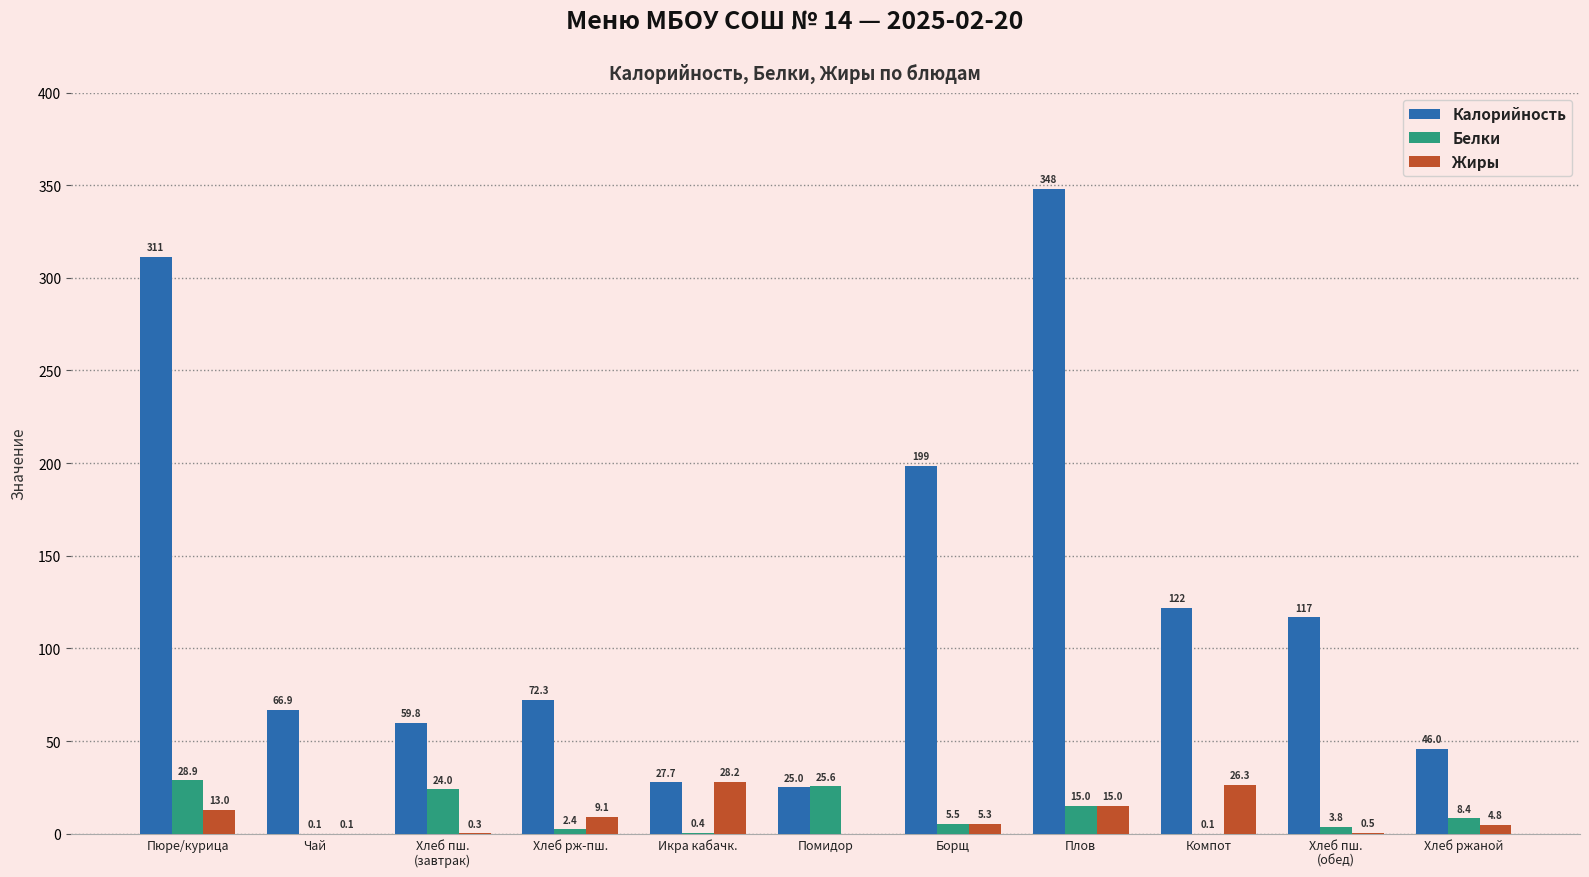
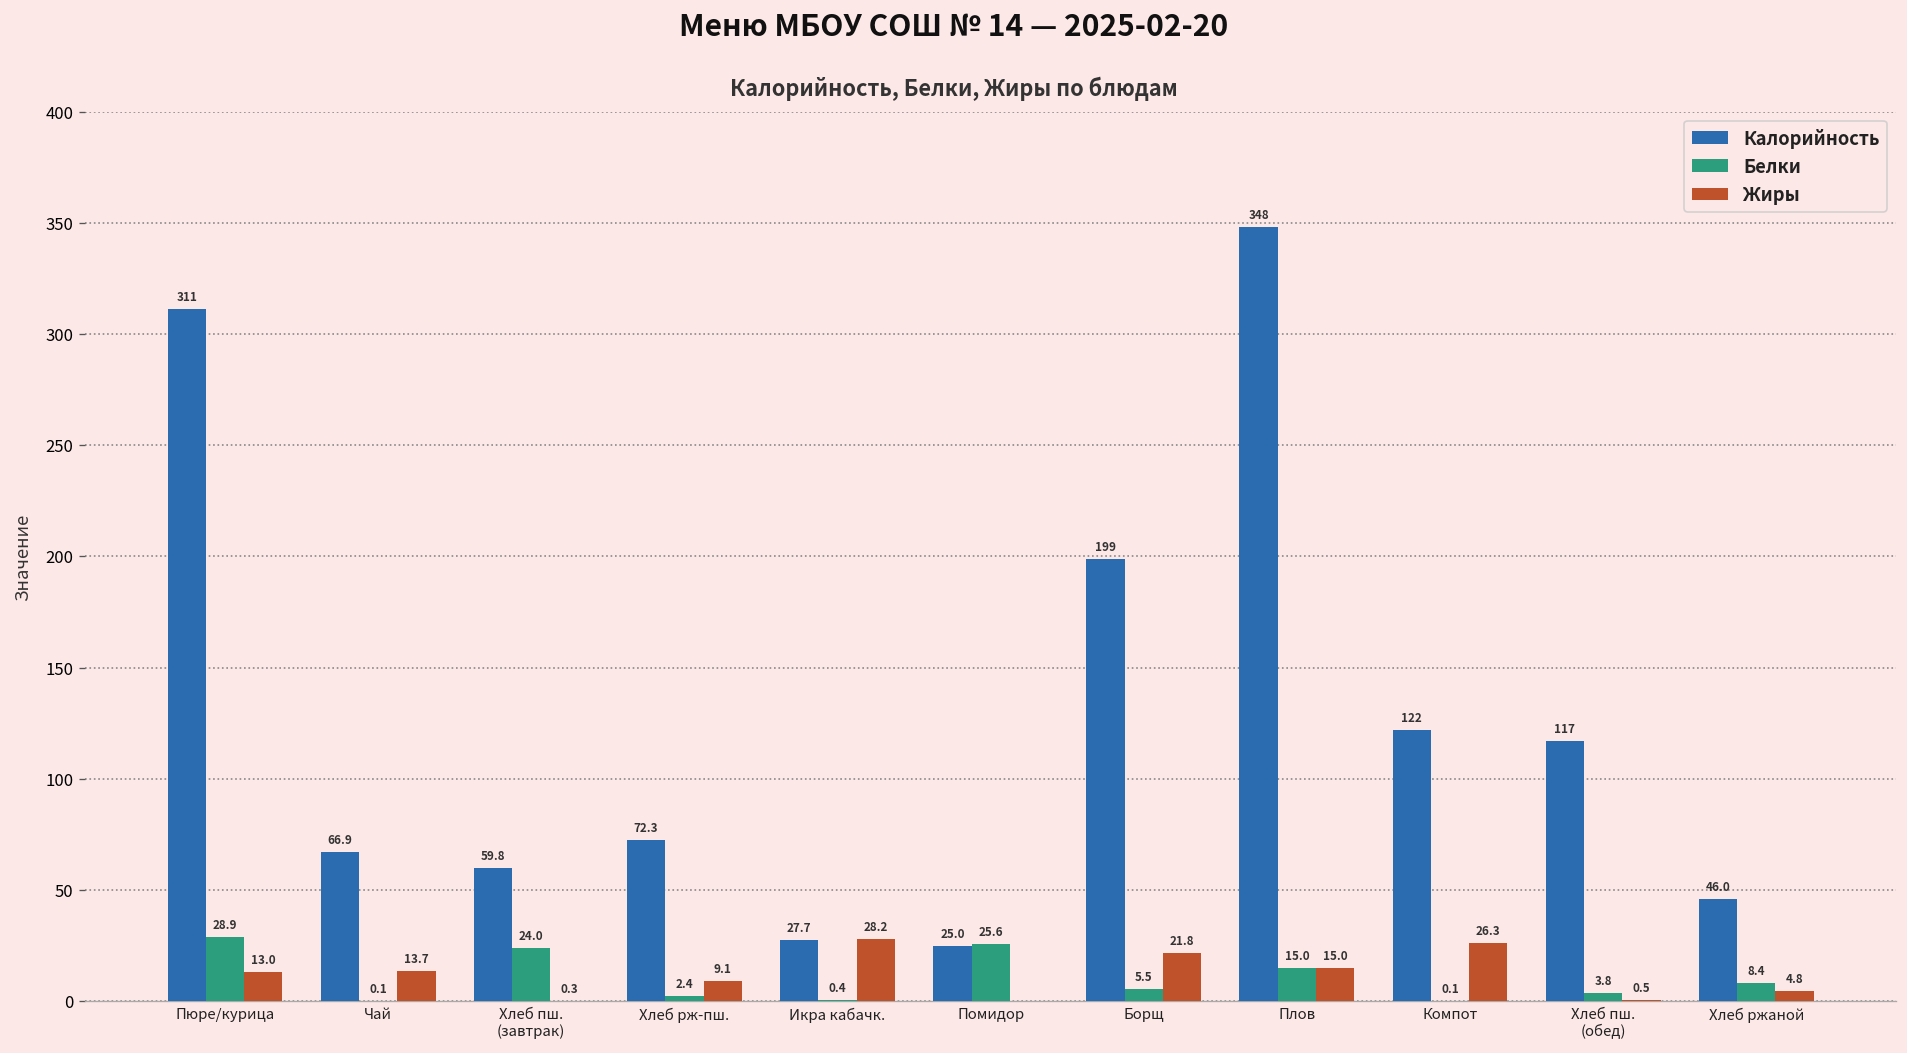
  {
    "Калорийность": {
      "Пюре/курица": 311,
      "Чай": 66.9,
      "Хлеб пш. (завтрак)": 59.8,
      "Хлеб рж-пш.": 72.3,
      "Икра кабачк.": 27.7,
      "Помидор": 25.0,
      "Борщ": 199,
      "Плов": 348,
      "Компот": 122,
      "Хлеб пш. (обед)": 117,
      "Хлеб ржаной": 46.0
    },
    "Белки": {
      "Пюре/курица": 28.9,
      "Чай": 0.1,
      "Хлеб пш. (завтрак)": 24.0,
      "Хлеб рж-пш.": 2.4,
      "Икра кабачк.": 0.4,
      "Помидор": 25.6,
      "Борщ": 5.5,
      "Плов": 15.0,
      "Компот": 0.1,
      "Хлеб пш. (обед)": 3.8,
      "Хлеб ржаной": 8.4
    },
    "Жиры": {
      "Пюре/курица": 13.0,
-     "Чай": 0.1,
+     "Чай": 13.7,
      "Хлеб пш. (завтрак)": 0.3,
      "Хлеб рж-пш.": 9.1,
      "Икра кабачк.": 28.2,
-     "Борщ": 5.3,
+     "Борщ": 21.8,
      "Плов": 15.0,
      "Компот": 26.3,
      "Хлеб пш. (обед)": 0.5,
      "Хлеб ржаной": 4.8
    }
  }
